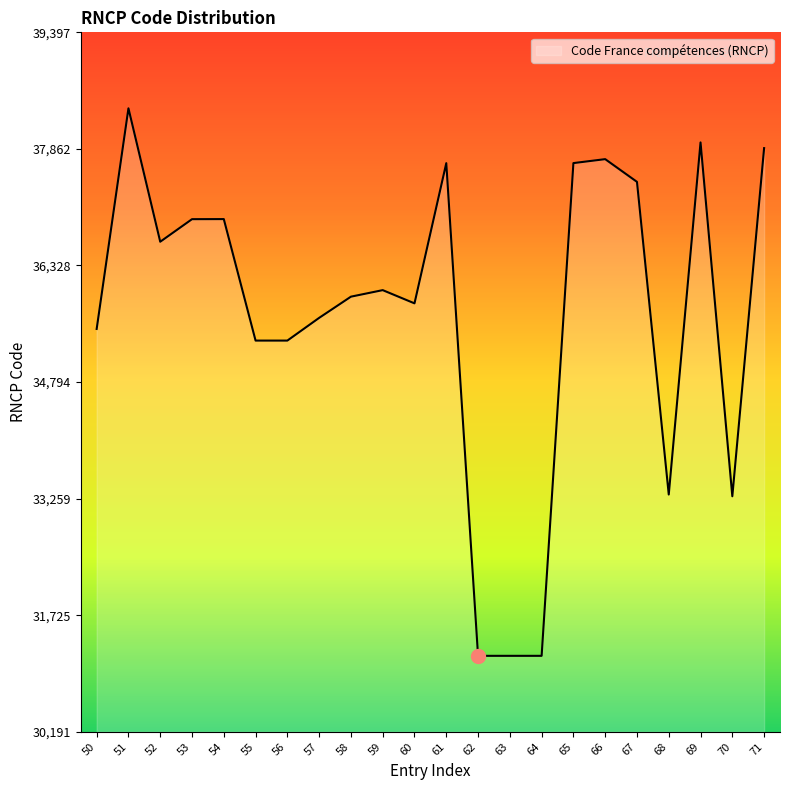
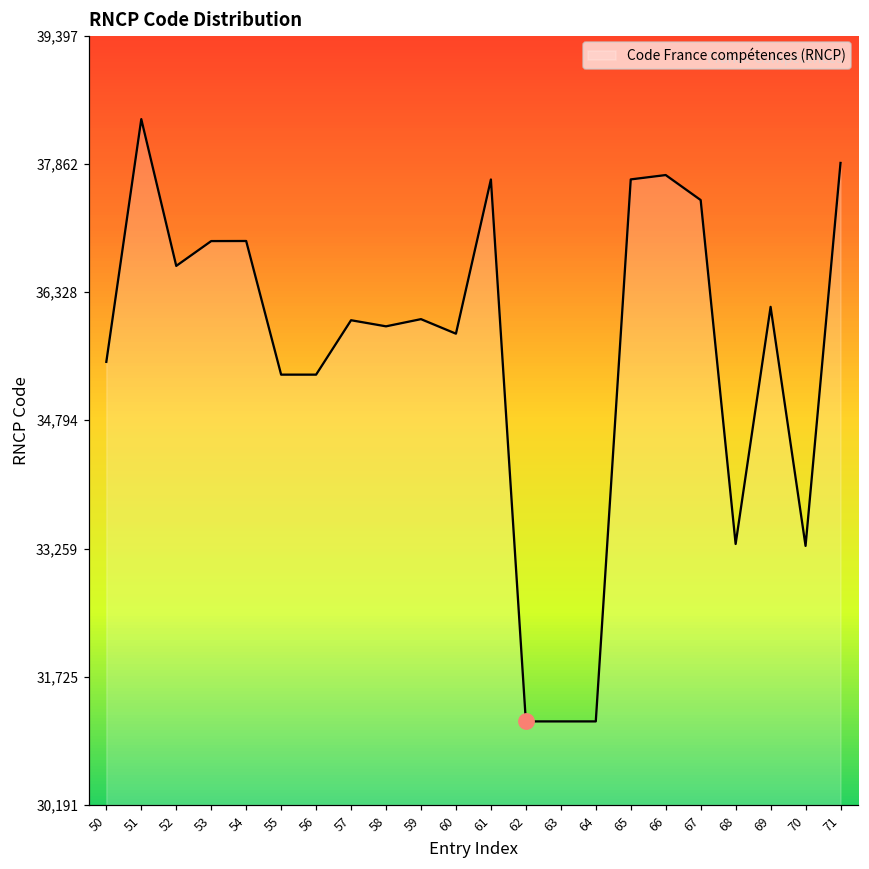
  {
    "Code France compétences (RNCP)": {
      "50": "35,500",
      "51": "38,400",
      "52": "36,600",
      "53": "36,900",
      "54": "36,900",
      "55": "35,300",
      "56": "35,300",
-     "57": "35,600",
+     "57": "36,000",
      "58": "35,900",
      "59": "36,000",
      "60": "35,800",
      "61": "37,700",
      "63": "31,200",
      "64": "31,200",
      "65": "37,700",
      "66": "37,700",
      "67": "37,400",
      "68": "33,300",
-     "69": "37,900",
+     "69": "36,200",
      "70": "33,300",
      "71": "37,900"
    }
  }
